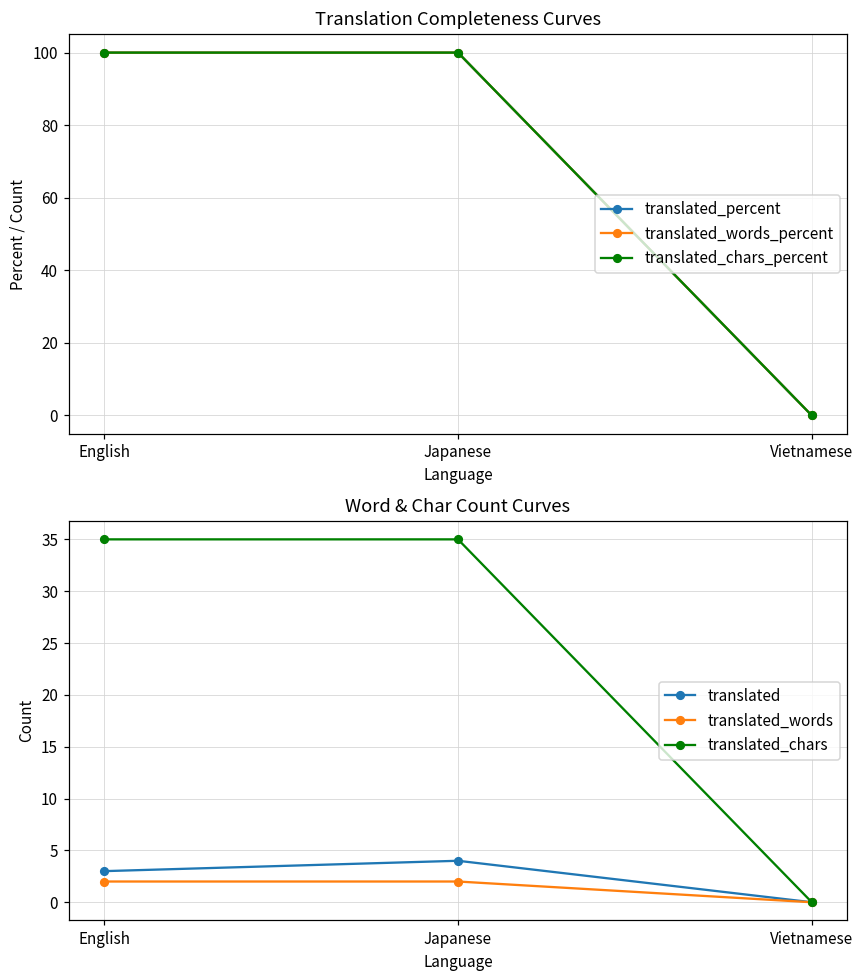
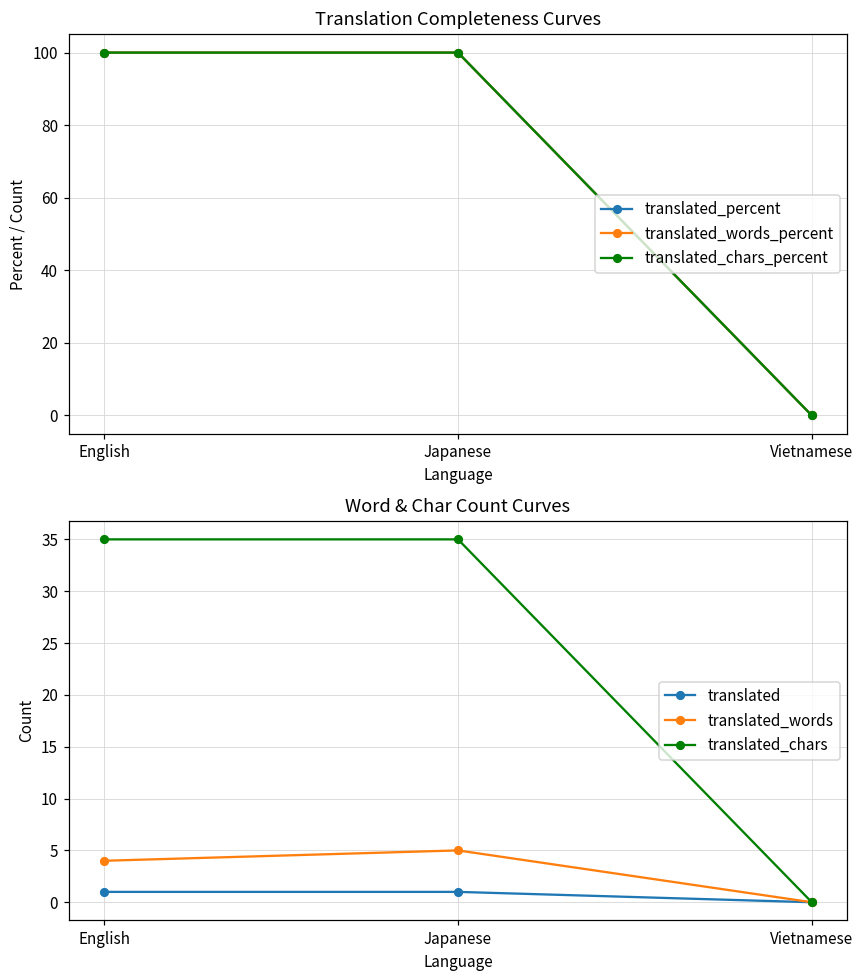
  {
    "Translation Completeness Curves": {
      "English": 100,
      "Japanese": 100,
      "Vietnamese": 0
    },
    "Word & Char Count Curves": {
      "translated": {
-       "English": 3,
-       "Japanese": 4
+       "English": 1,
+       "Japanese": 1
      },
      "translated_words": {
-       "English": 2,
-       "Japanese": 2
+       "English": 4,
+       "Japanese": 5
      },
      "translated_chars": {
        "English": 35,
        "Japanese": 35
      }
    }
  }
